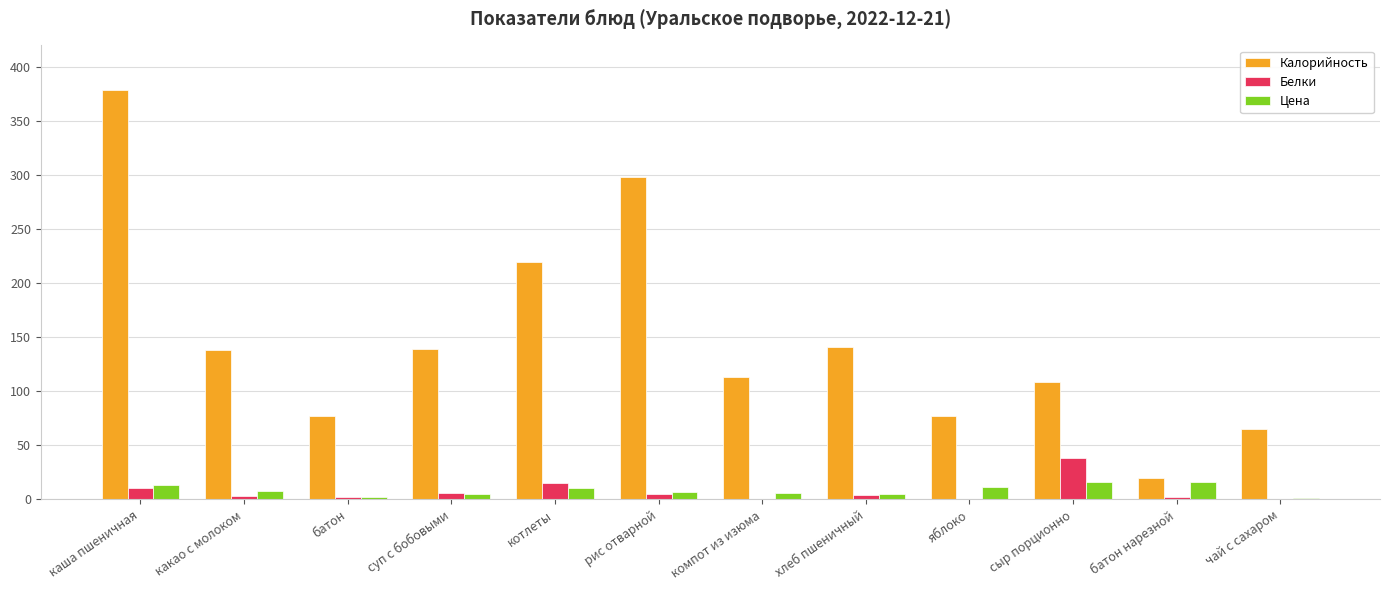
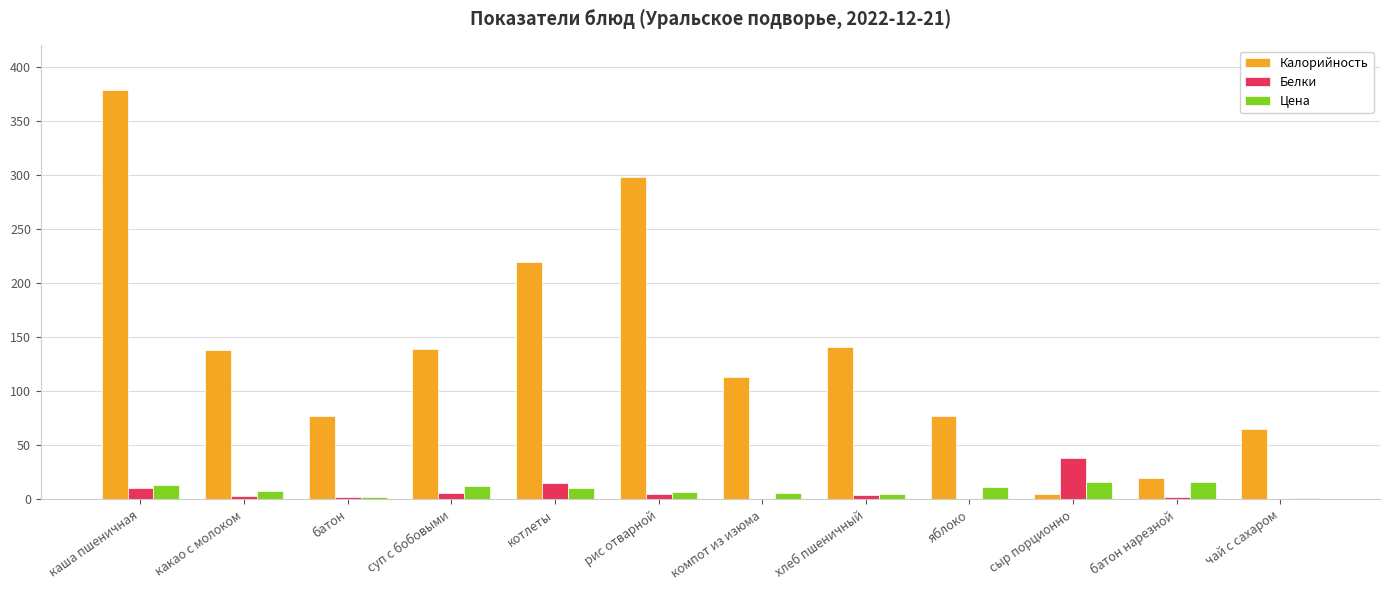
  {
    "Калорийность": {
      "каша пшеничная": 379,
      "какао с молоком": 138,
      "батон": 77,
      "суп с бобовыми": 139,
      "котлеты": 220,
      "рис отварной": 298,
      "компот из изюма": 113,
      "хлеб пшеничный": 141,
      "яблоко": 77,
-     "сыр порционно": 109,
+     "сыр порционно": 5,
      "батон нарезной": 20,
      "чай с сахаром": 65
    },
    "Белки": {
      "каша пшеничная": 11,
      "какао с молоком": 4,
      "батон": 3,
      "суп с бобовыми": 6,
      "котлеты": 15,
      "рис отварной": 5,
      "хлеб пшеничный": 5,
      "сыр порционно": 38,
      "батон нарезной": 3
    },
    "Цена": {
      "каша пшеничная": 14,
      "какао с молоком": 8,
-     "суп с бобовыми": 5,
+     "суп с бобовыми": 13,
      "котлеты": 10,
      "рис отварной": 7,
      "компот из изюма": 6,
      "хлеб пшеничный": 5,
      "яблоко": 11,
      "сыр порционно": 17,
      "батон нарезной": 16
    }
  }
